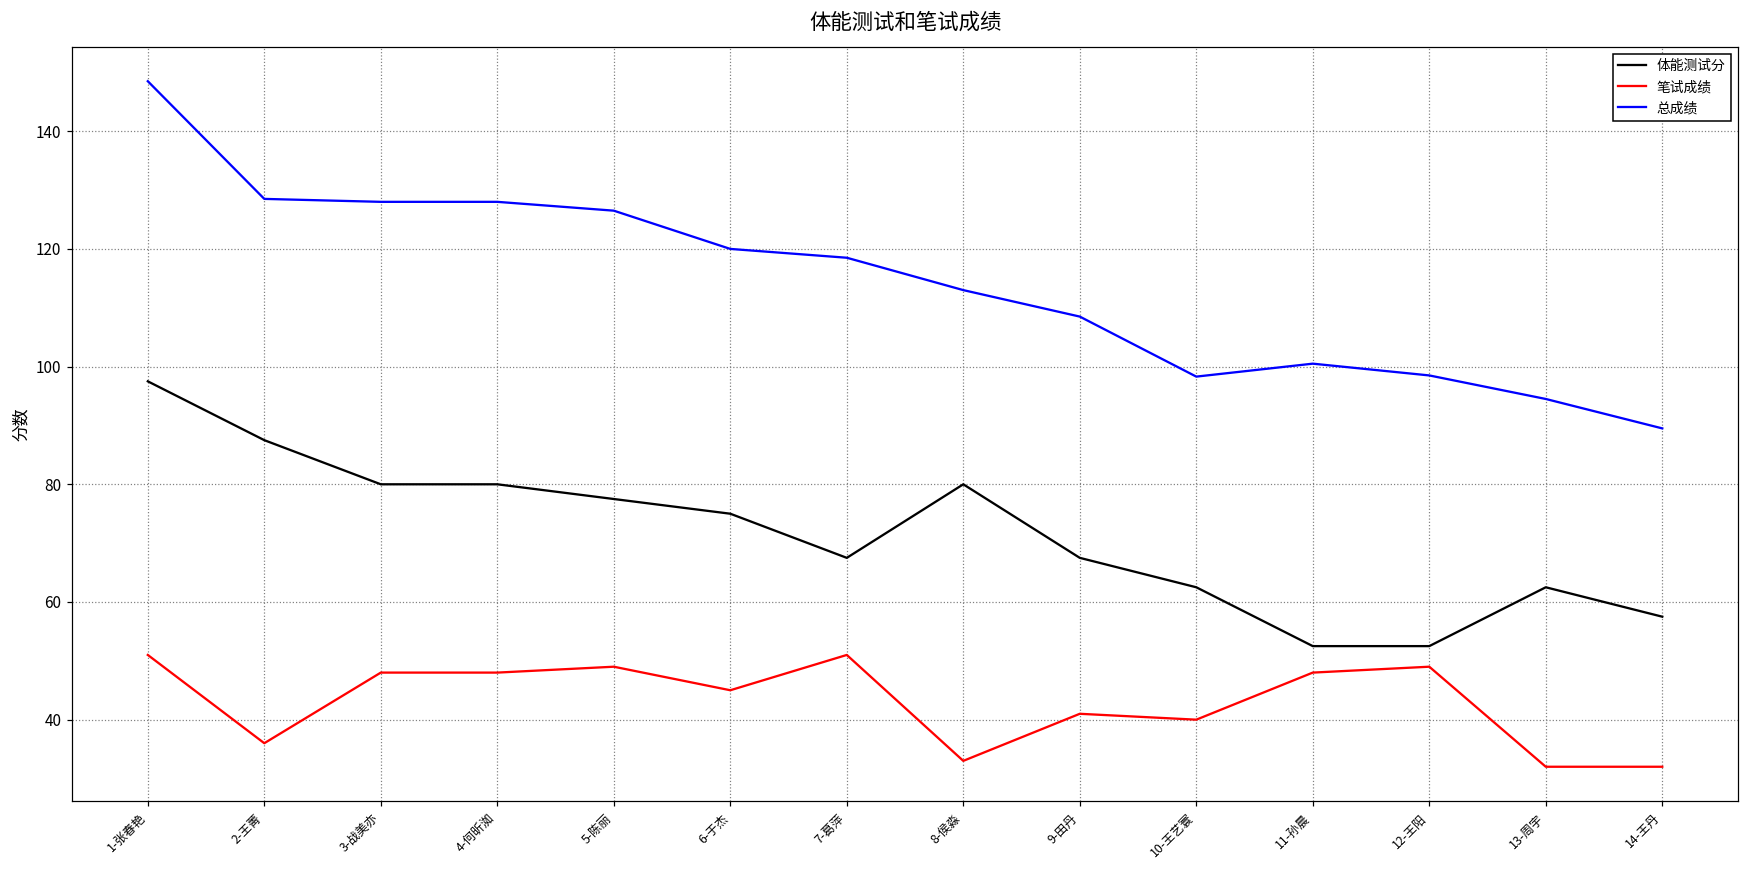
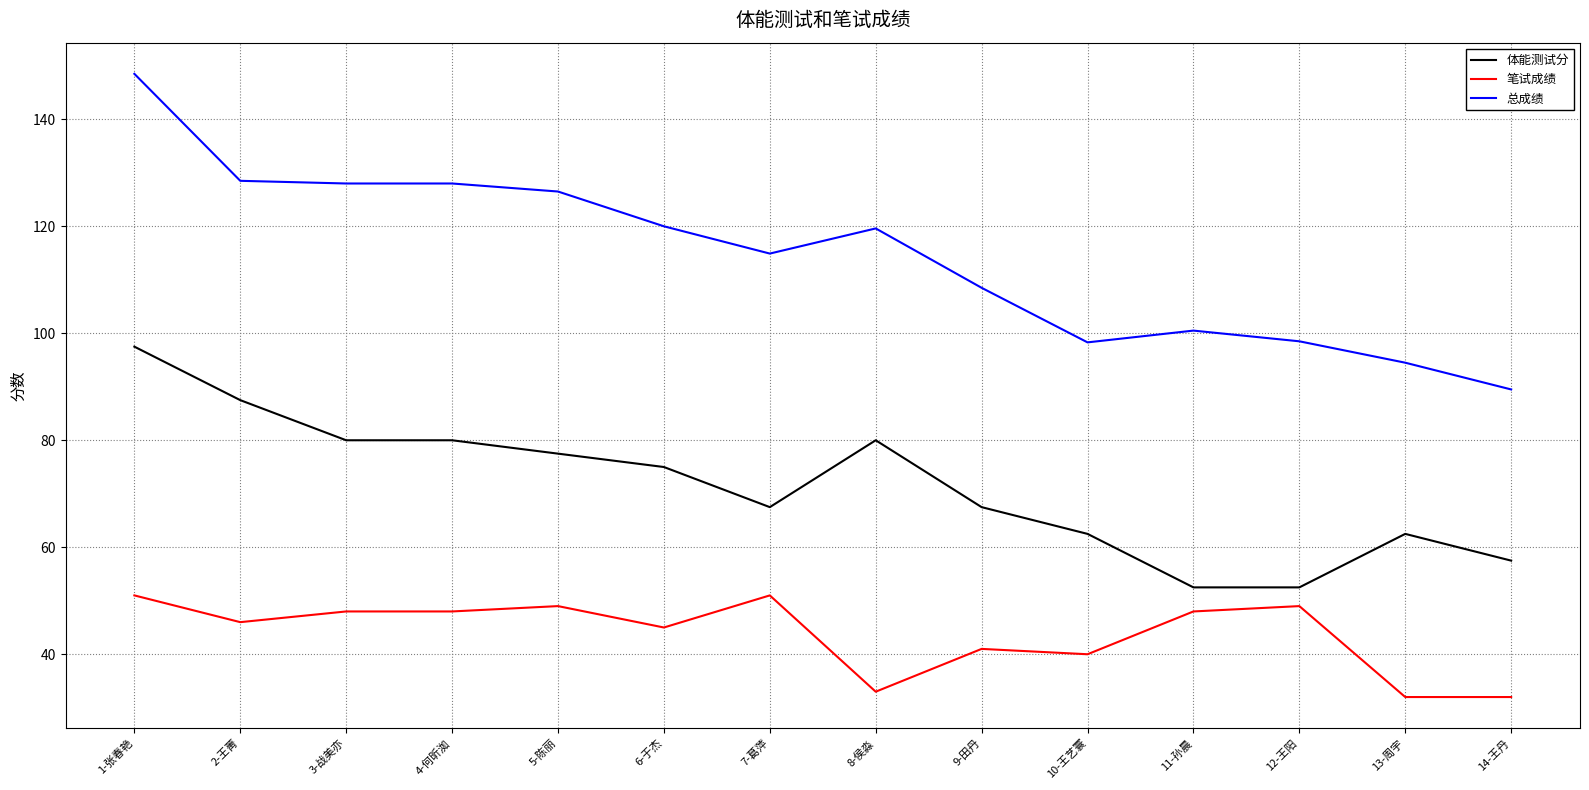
  {
    "体能测试分": {
      "1-张春艳": 98,
      "2-王菁": 88,
      "3-战美亦": 80,
      "4-何昕洳": 80,
      "5-陈丽": 78,
      "6-于杰": 75,
      "7-葛萍": 68,
      "8-侯淼": 80,
      "9-田丹": 68,
      "10-王艺寰": 63,
      "11-孙晨": 53,
      "12-王阳": 53,
      "13-周宇": 63,
      "14-王丹": 58
    },
    "笔试成绩": {
      "1-张春艳": 51,
-     "2-王菁": 36,
+     "2-王菁": 46,
      "3-战美亦": 48,
      "4-何昕洳": 48,
      "5-陈丽": 49,
      "6-于杰": 45,
      "7-葛萍": 51,
      "8-侯淼": 33,
      "9-田丹": 41,
      "10-王艺寰": 40,
      "11-孙晨": 48,
      "12-王阳": 49,
      "13-周宇": 32,
      "14-王丹": 32
    },
    "总成绩": {
      "1-张春艳": 149,
      "2-王菁": 129,
      "3-战美亦": 128,
      "4-何昕洳": 128,
      "5-陈丽": 127,
      "6-于杰": 120,
-     "7-葛萍": 119,
-     "8-侯淼": 113,
+     "7-葛萍": 115,
+     "8-侯淼": 120,
      "9-田丹": 109,
      "10-王艺寰": 98,
      "11-孙晨": 101,
      "12-王阳": 99,
      "13-周宇": 95,
      "14-王丹": 90
    }
  }
